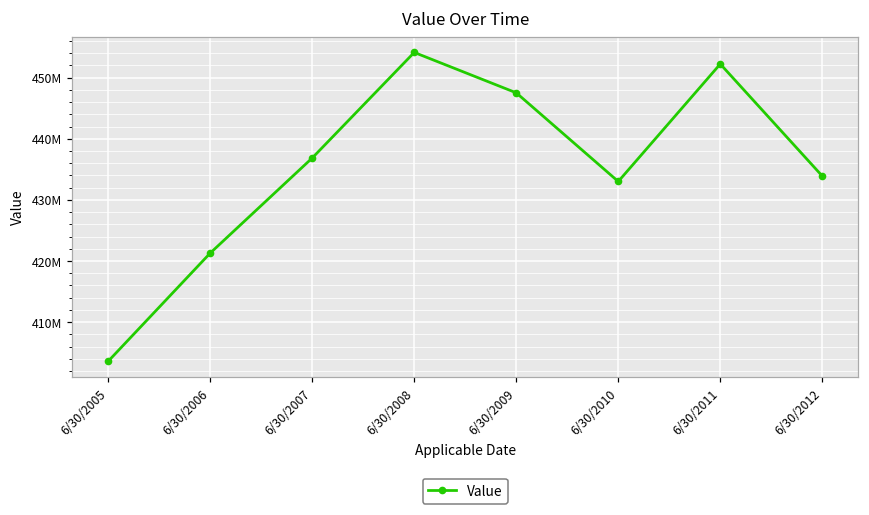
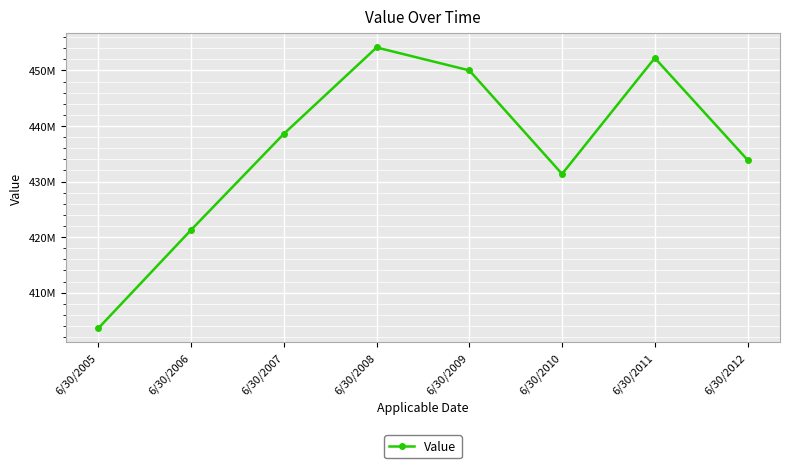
  {
    "6/30/2005": 404000000,
    "6/30/2006": 421000000,
-   "6/30/2007": 437000000,
+   "6/30/2007": 439000000,
    "6/30/2008": 454000000,
-   "6/30/2009": 448000000,
-   "6/30/2010": 433000000,
+   "6/30/2009": 450000000,
+   "6/30/2010": 431000000,
    "6/30/2011": 452000000,
    "6/30/2012": 434000000
  }
